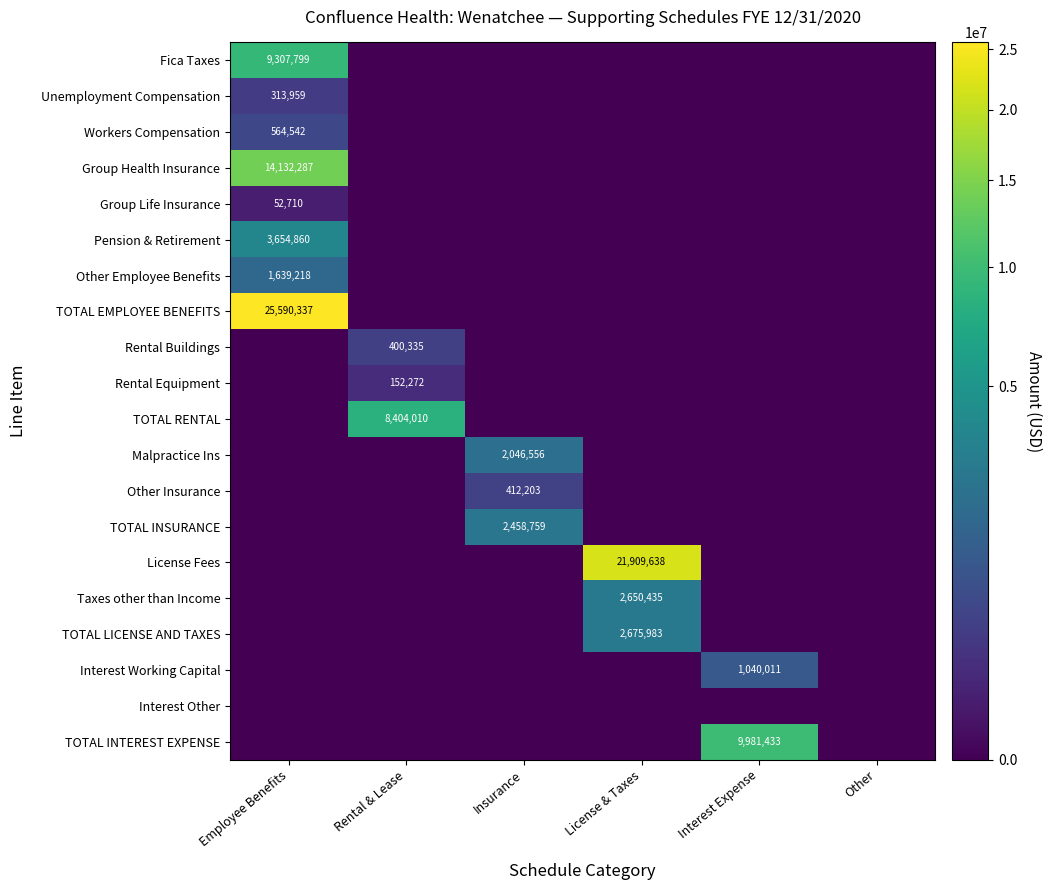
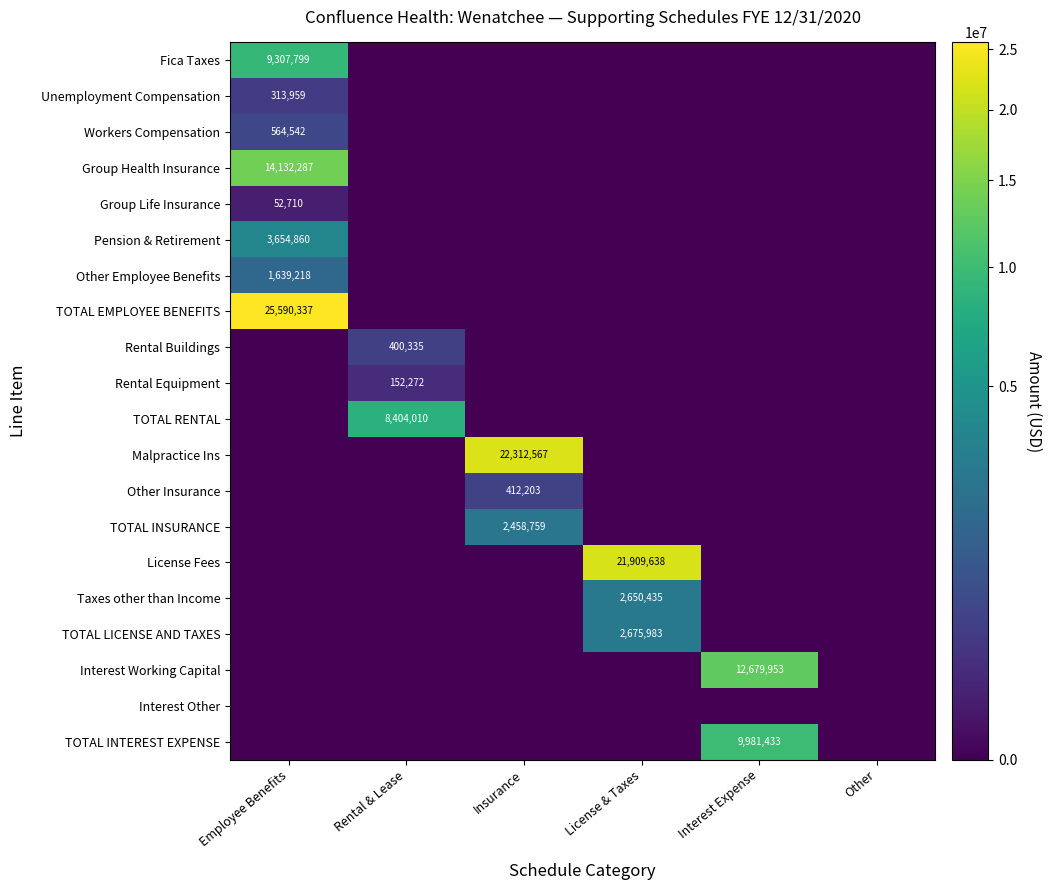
  {
    "Fica Taxes": {
      "Employee Benefits": "9,307,799"
    },
    "Unemployment Compensation": {
      "Employee Benefits": "313,959"
    },
    "Workers Compensation": {
      "Employee Benefits": "564,542"
    },
    "Group Health Insurance": {
      "Employee Benefits": "14,132,287"
    },
    "Group Life Insurance": {
      "Employee Benefits": "52,710"
    },
    "Pension & Retirement": {
      "Employee Benefits": "3,654,860"
    },
    "Other Employee Benefits": {
      "Employee Benefits": "1,639,218"
    },
    "TOTAL EMPLOYEE BENEFITS": {
      "Employee Benefits": "25,590,337"
    },
    "Rental Buildings": {
      "Rental & Lease": "400,335"
    },
    "Rental Equipment": {
      "Rental & Lease": "152,272"
    },
    "TOTAL RENTAL": {
      "Rental & Lease": "8,404,010"
    },
    "Malpractice Ins": {
-     "Insurance": "2,046,556"
+     "Insurance": "22,312,567"
    },
    "Other Insurance": {
      "Insurance": "412,203"
    },
    "TOTAL INSURANCE": {
      "Insurance": "2,458,759"
    },
    "License Fees": {
      "License & Taxes": "21,909,638"
    },
    "Taxes other than Income": {
      "License & Taxes": "2,650,435"
    },
    "TOTAL LICENSE AND TAXES": {
      "License & Taxes": "2,675,983"
    },
    "Interest Working Capital": {
-     "Interest Expense": "1,040,011"
+     "Interest Expense": "12,679,953"
    },
    "TOTAL INTEREST EXPENSE": {
      "Interest Expense": "9,981,433"
    }
  }
